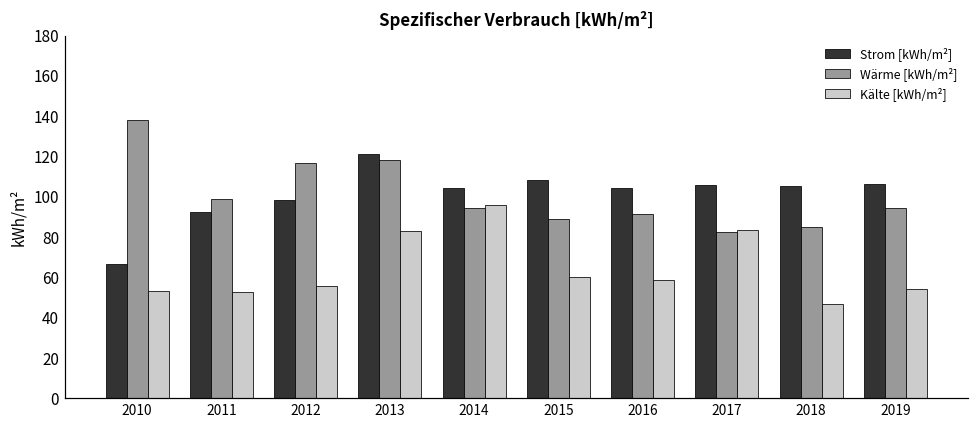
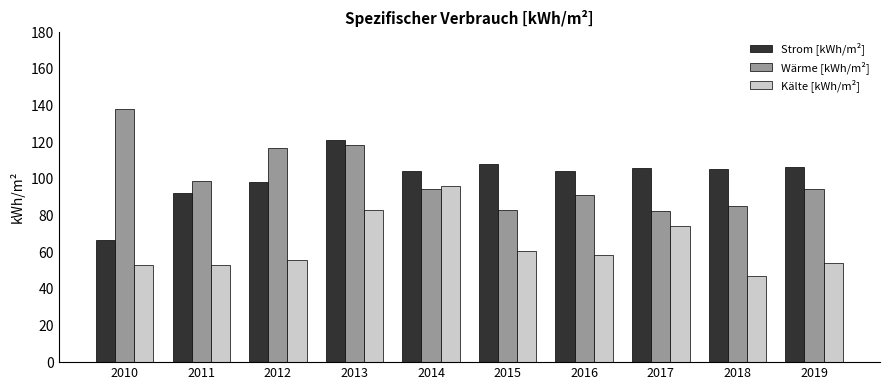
  {
    "Strom [kWh/m²]": {
      "2010": 67,
      "2011": 92,
      "2012": 98,
      "2013": 121,
      "2014": 105,
      "2015": 108,
      "2016": 104,
      "2017": 106,
      "2018": 105,
      "2019": 106
    },
    "Wärme [kWh/m²]": {
      "2010": 138,
      "2011": 99,
      "2012": 117,
      "2013": 118,
      "2014": 94,
-     "2015": 89,
+     "2015": 83,
      "2016": 91,
      "2017": 83,
      "2018": 85,
      "2019": 94
    },
    "Kälte [kWh/m²]": {
      "2010": 53,
      "2011": 53,
      "2012": 56,
      "2013": 83,
      "2014": 96,
      "2015": 60,
      "2016": 59,
-     "2017": 84,
+     "2017": 74,
      "2018": 47,
      "2019": 54
    }
  }
